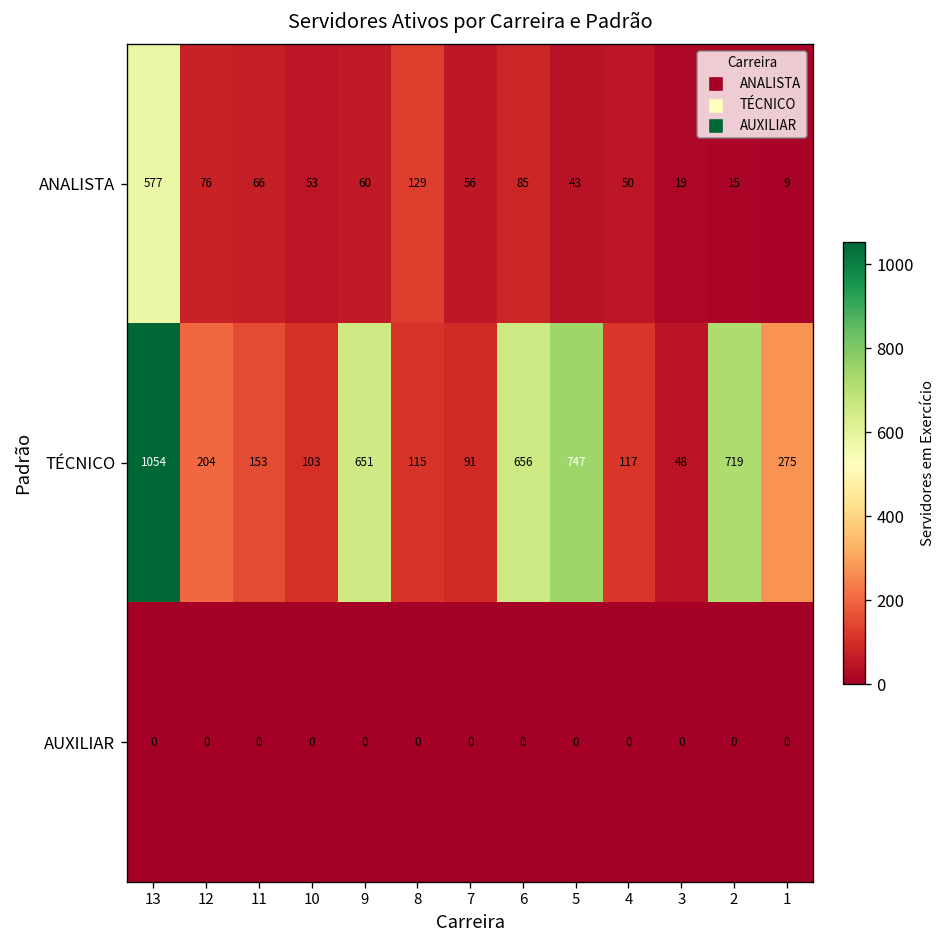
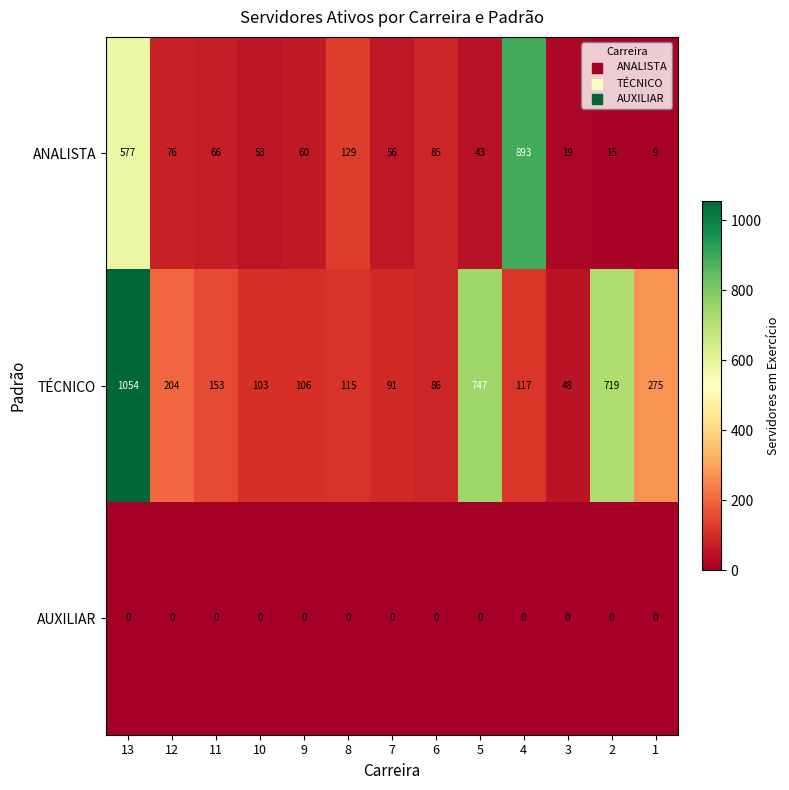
  {
    "ANALISTA": {
      "13": 577,
      "12": 76,
      "11": 66,
      "10": 53,
      "9": 60,
      "8": 129,
      "7": 56,
      "6": 85,
      "5": 43,
-     "4": 50,
+     "4": 893,
      "3": 19,
      "2": 15,
      "1": 9
    },
    "TÉCNICO": {
      "13": 1054,
      "12": 204,
      "11": 153,
      "10": 103,
-     "9": 651,
+     "9": 106,
      "8": 115,
      "7": 91,
-     "6": 656,
+     "6": 86,
      "5": 747,
      "4": 117,
      "3": 48,
      "2": 719,
      "1": 275
    },
    "AUXILIAR": {
      "13": 0,
      "12": 0,
      "11": 0,
      "10": 0,
      "9": 0,
      "8": 0,
      "7": 0,
      "6": 0,
      "5": 0,
      "4": 0,
      "3": 0,
      "2": 0,
      "1": 0
    }
  }
